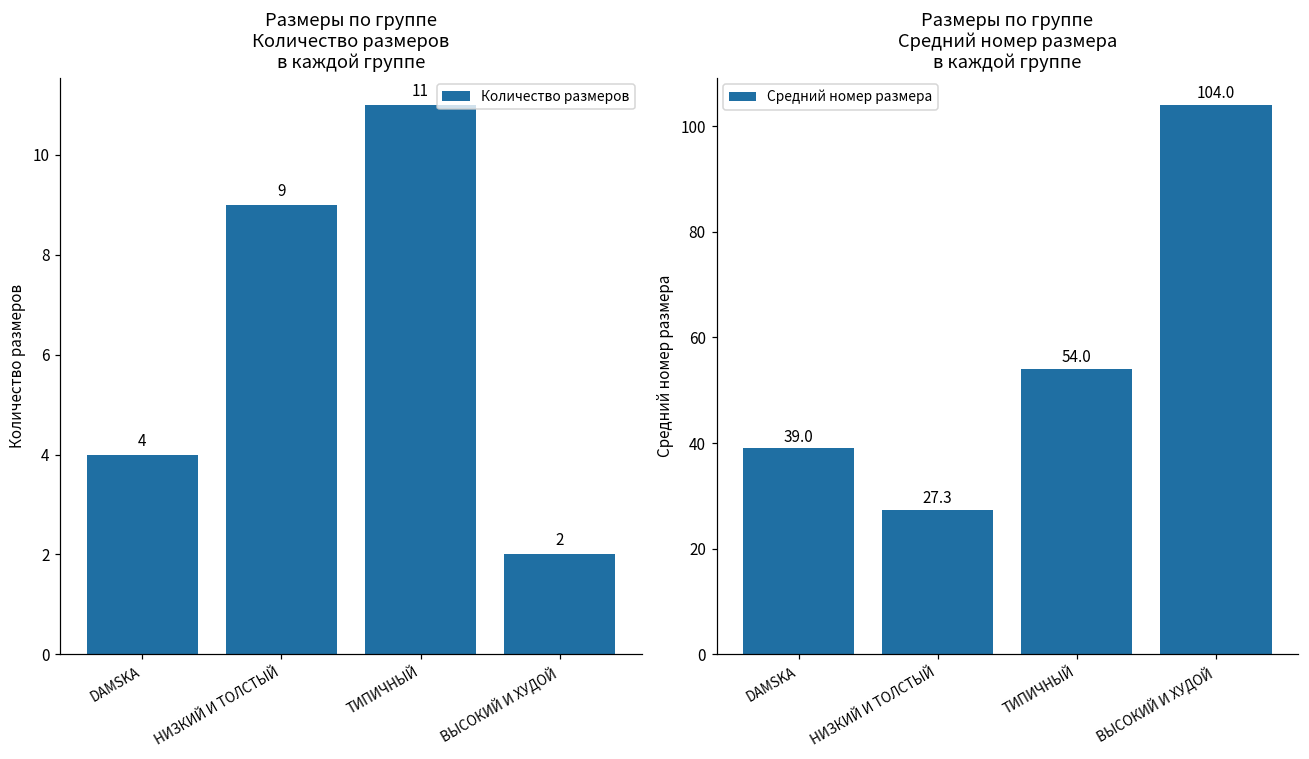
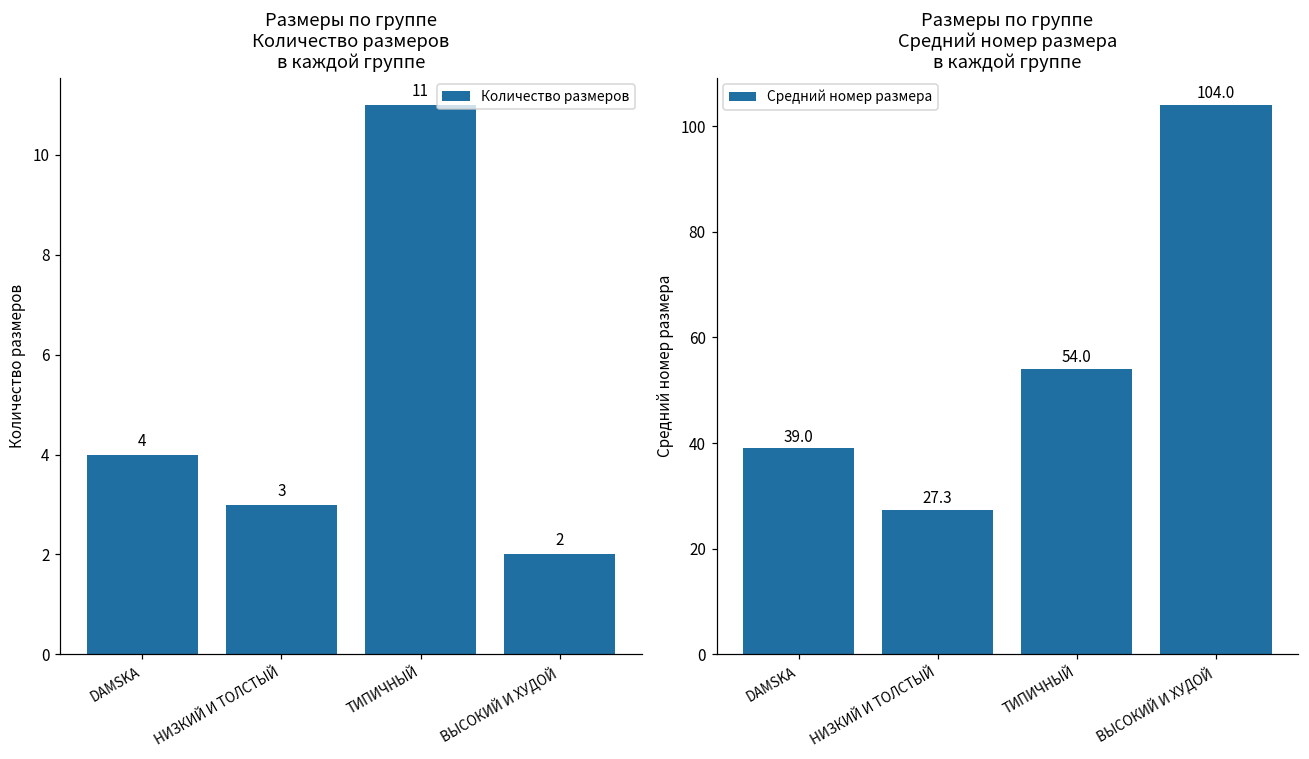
  {
    "Размеры по группе Количество размеров в каждой группе": {
      "DAMSKA": 4,
-     "НИЗКИЙ И ТОЛСТЫЙ": 9,
+     "НИЗКИЙ И ТОЛСТЫЙ": 3,
      "ТИПИЧНЫЙ": 11,
      "ВЫСОКИЙ И ХУДОЙ": 2
    },
    "Размеры по группе Средний номер размера в каждой группе": {
      "DAMSKA": 39.0,
      "НИЗКИЙ И ТОЛСТЫЙ": 27.3,
      "ТИПИЧНЫЙ": 54.0,
      "ВЫСОКИЙ И ХУДОЙ": 104.0
    }
  }
